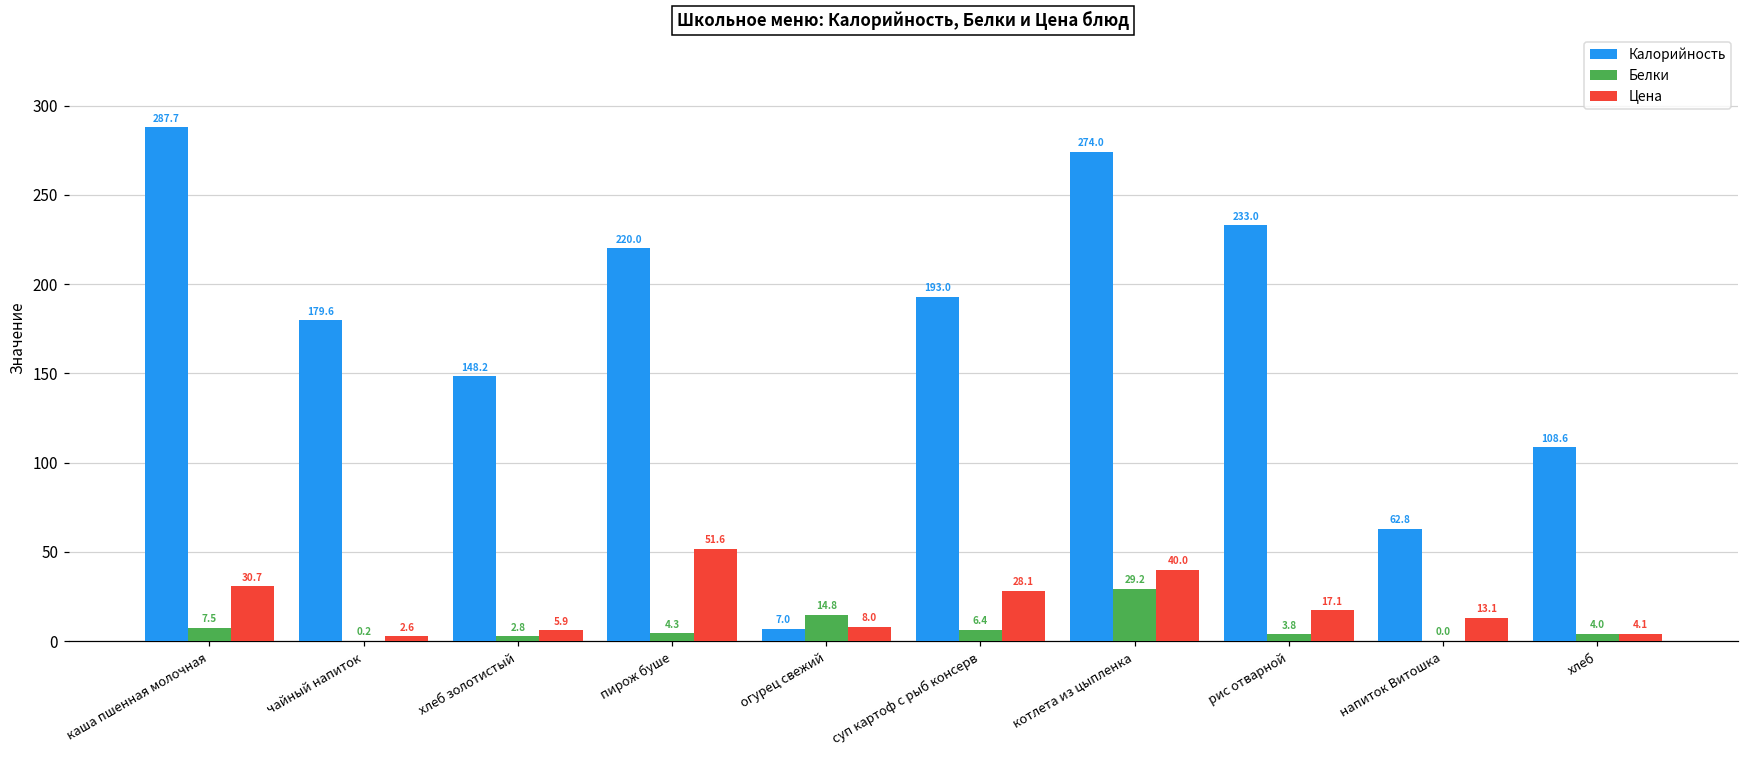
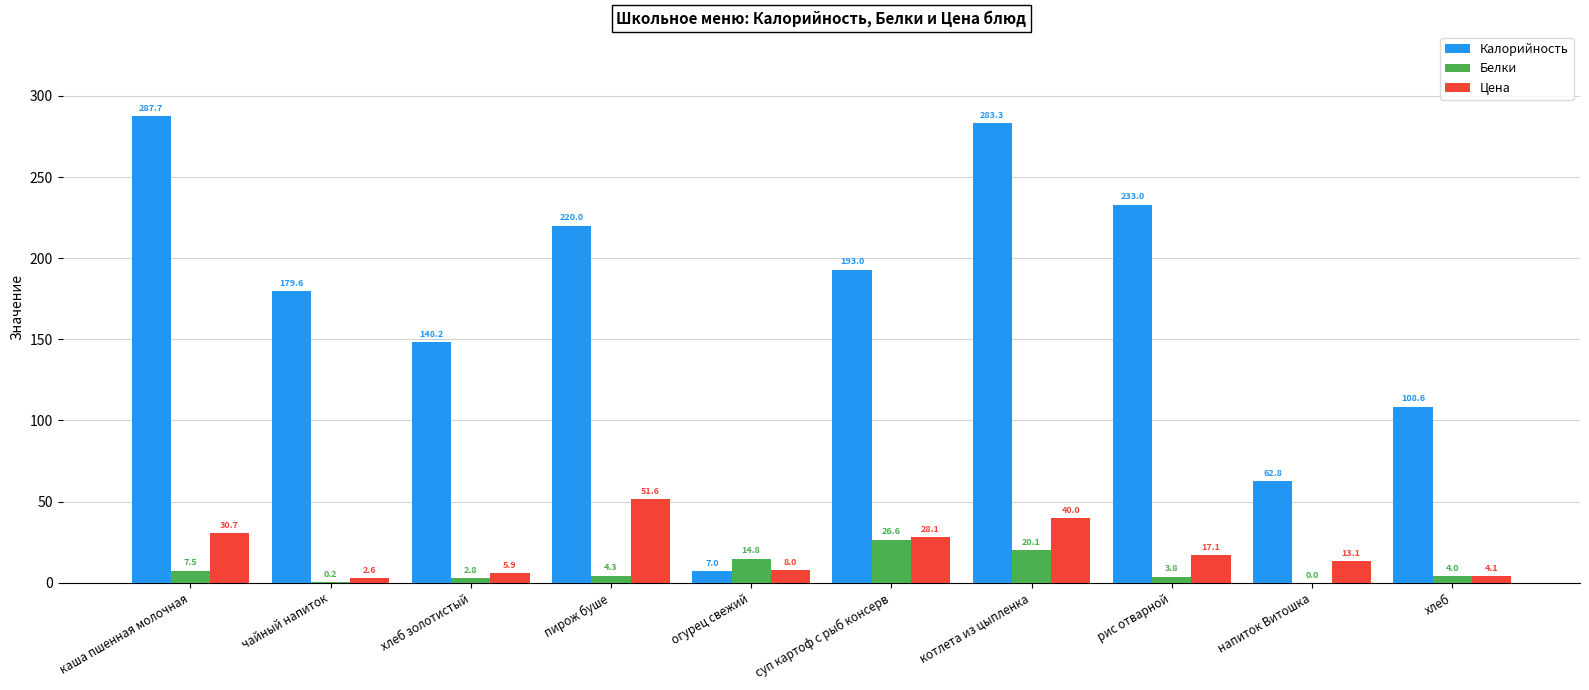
  {
    "Калорийность": {
      "каша пшенная молочная": 287.7,
      "чайный напиток": 179.6,
      "хлеб золотистый": 148.2,
      "пирож буше": 220.0,
      "огурец свежий": 7.0,
      "суп картоф с рыб консерв": 193.0,
-     "котлета из цыпленка": 274.0,
+     "котлета из цыпленка": 283.3,
      "рис отварной": 233.0,
      "напиток Витошка": 62.8,
      "хлеб": 108.6
    },
    "Белки": {
      "каша пшенная молочная": 7.5,
      "чайный напиток": 0.2,
      "хлеб золотистый": 2.8,
      "пирож буше": 4.3,
      "огурец свежий": 14.8,
-     "суп картоф с рыб консерв": 6.4,
-     "котлета из цыпленка": 29.2,
+     "суп картоф с рыб консерв": 26.6,
+     "котлета из цыпленка": 20.1,
      "рис отварной": 3.8,
      "напиток Витошка": 0.0,
      "хлеб": 4.0
    },
    "Цена": {
      "каша пшенная молочная": 30.7,
      "чайный напиток": 2.6,
      "хлеб золотистый": 5.9,
      "пирож буше": 51.6,
      "огурец свежий": 8.0,
      "суп картоф с рыб консерв": 28.1,
      "котлета из цыпленка": 40.0,
      "рис отварной": 17.1,
      "напиток Витошка": 13.1,
      "хлеб": 4.1
    }
  }
